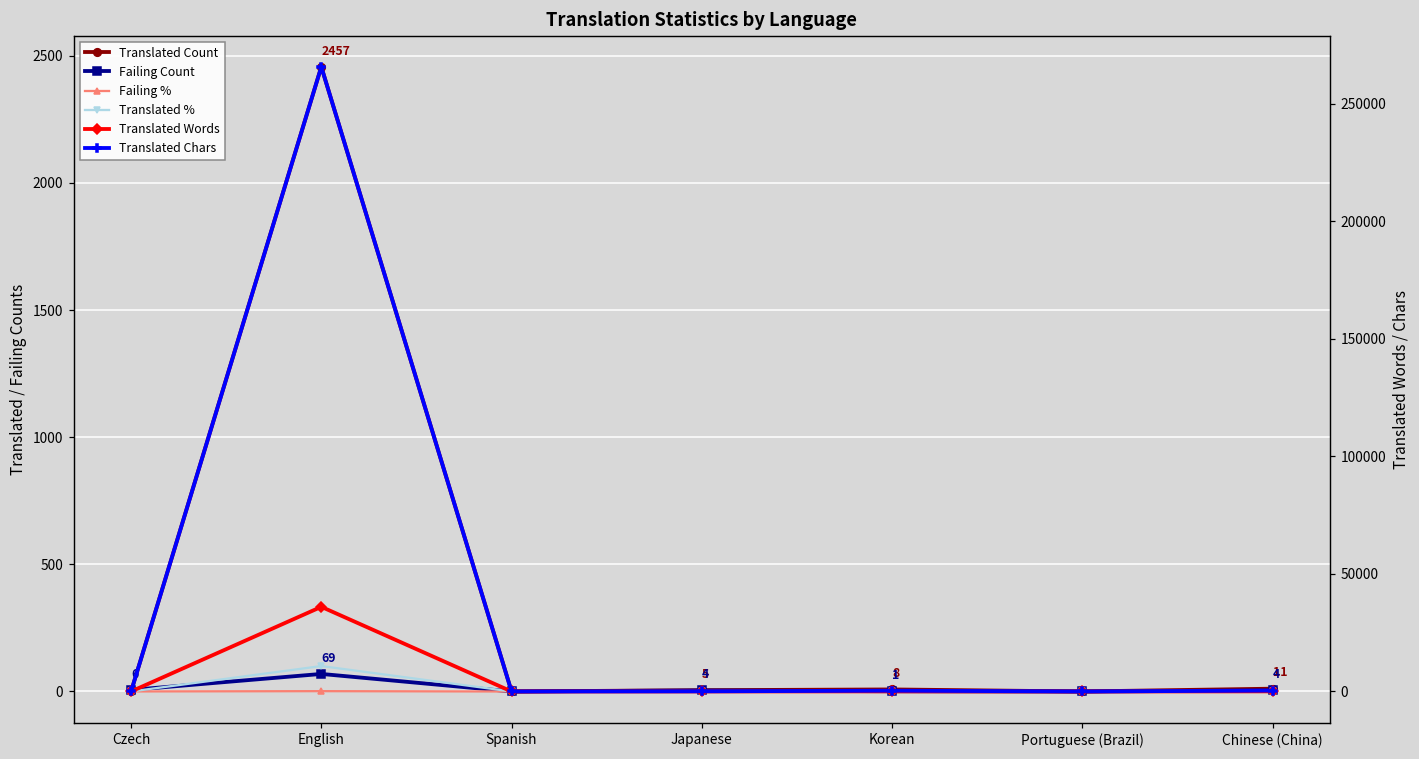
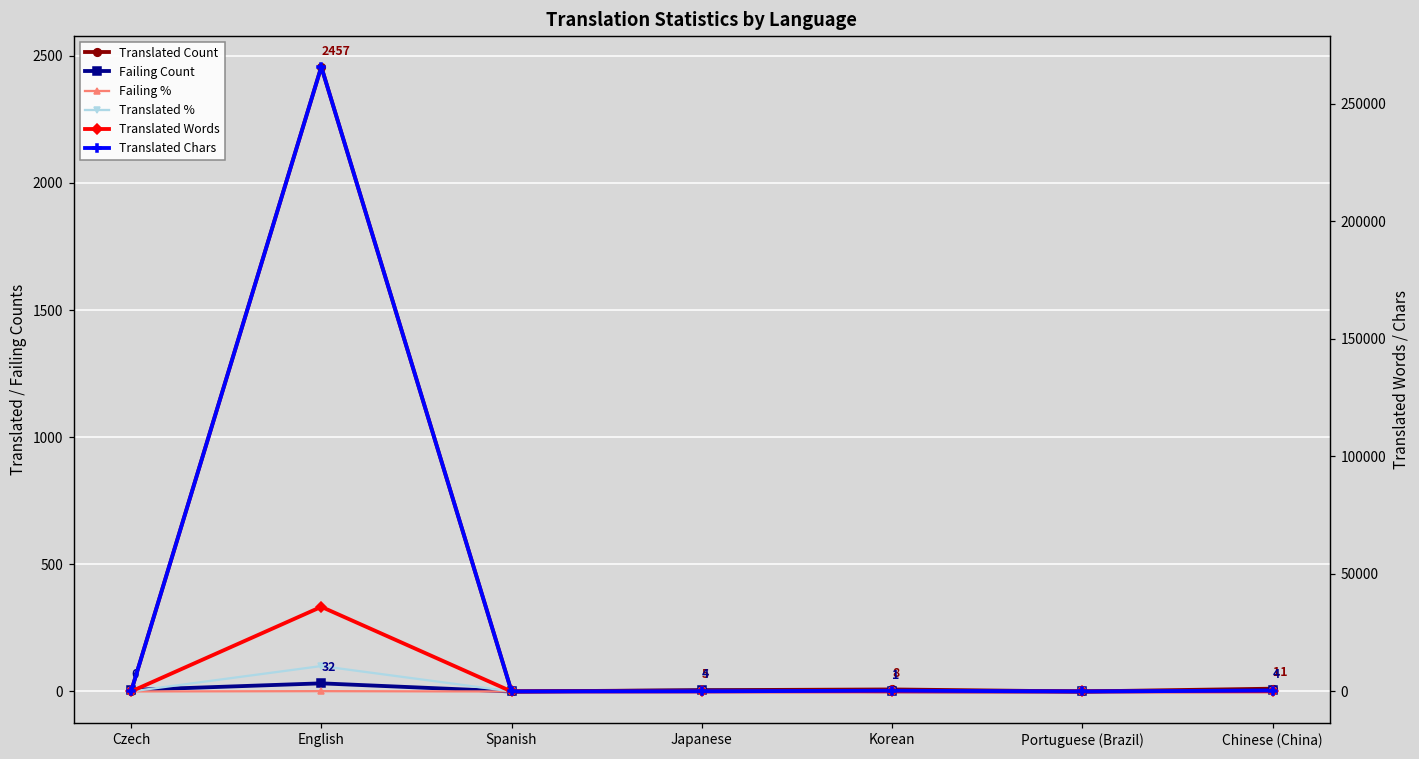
  {
    "Translated Count": {
      "English": 2457
    },
    "Failing Count": {
-     "English": 69
+     "English": 32
    }
  }
